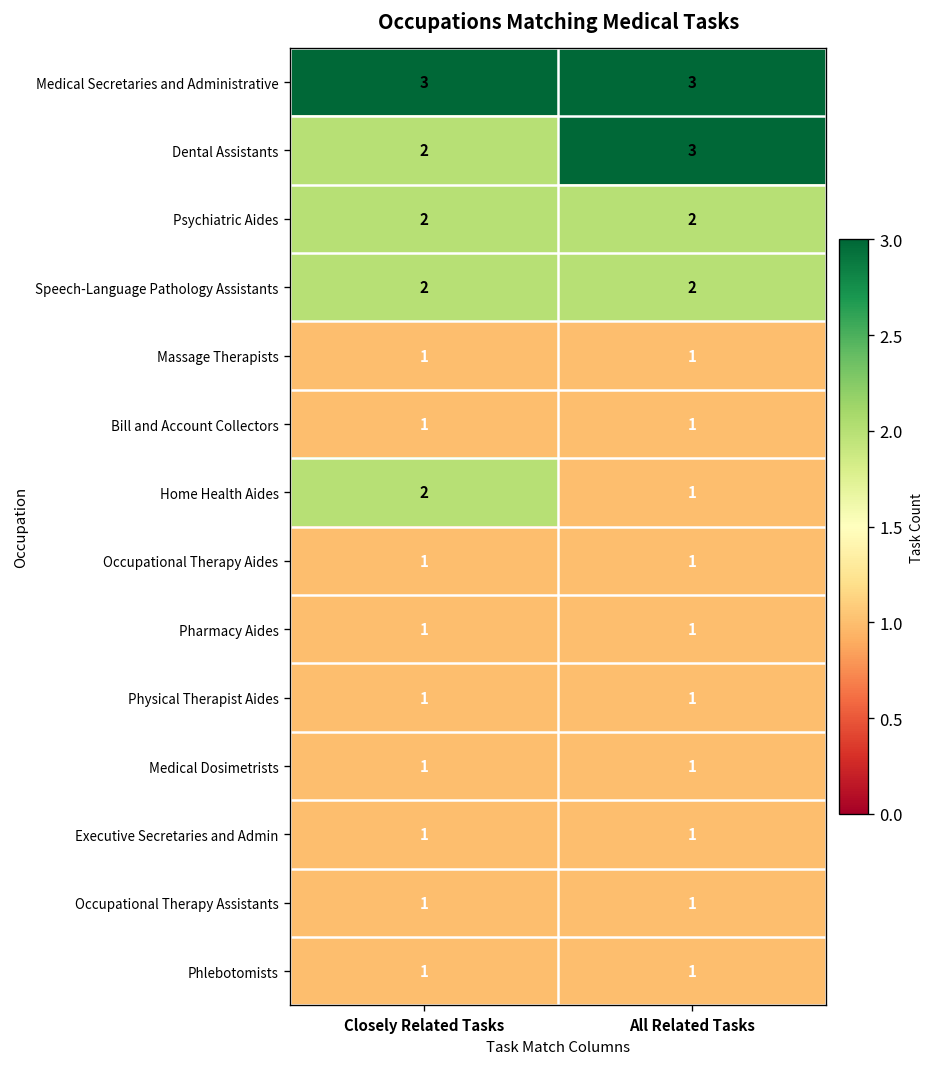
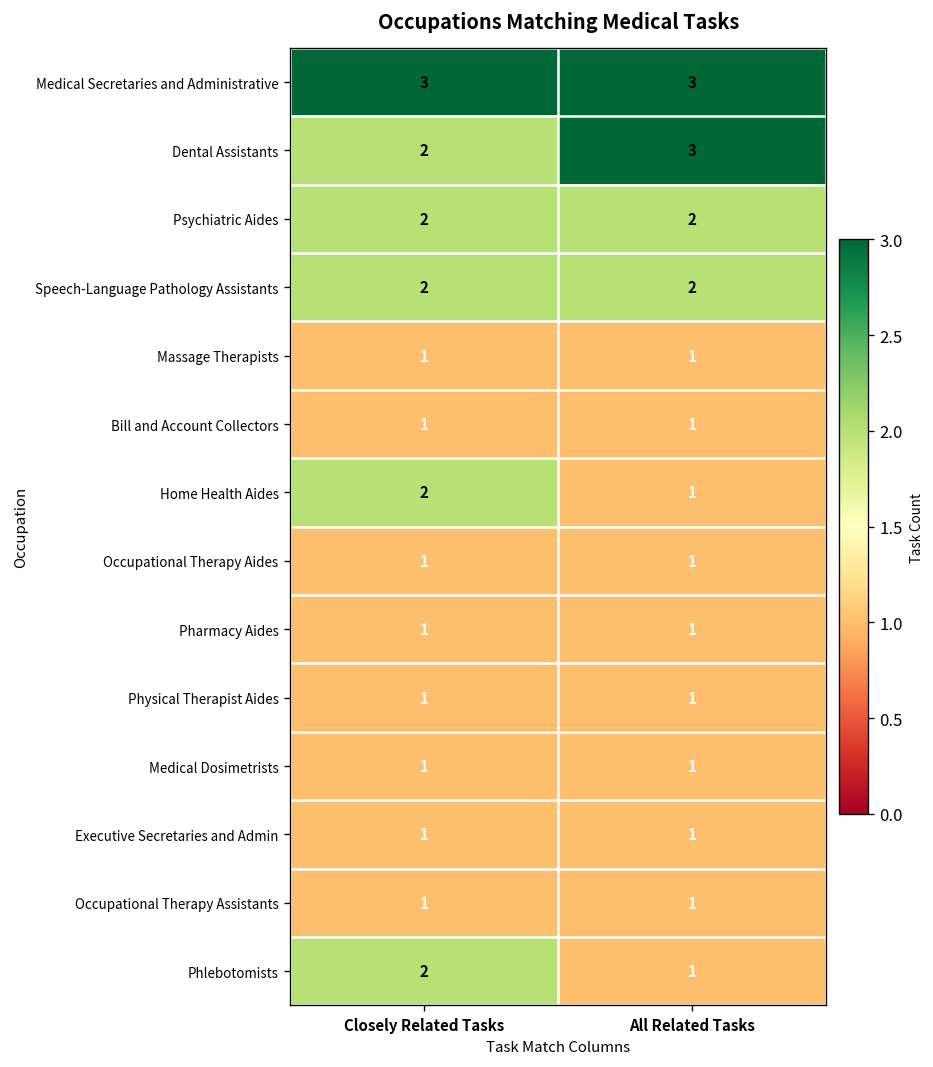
  {
    "Medical Secretaries and Administrative": {
      "Closely Related Tasks": 3,
      "All Related Tasks": 3
    },
    "Dental Assistants": {
      "Closely Related Tasks": 2,
      "All Related Tasks": 3
    },
    "Psychiatric Aides": {
      "Closely Related Tasks": 2,
      "All Related Tasks": 2
    },
    "Speech-Language Pathology Assistants": {
      "Closely Related Tasks": 2,
      "All Related Tasks": 2
    },
    "Massage Therapists": {
      "Closely Related Tasks": 1,
      "All Related Tasks": 1
    },
    "Bill and Account Collectors": {
      "Closely Related Tasks": 1,
      "All Related Tasks": 1
    },
    "Home Health Aides": {
      "Closely Related Tasks": 2,
      "All Related Tasks": 1
    },
    "Occupational Therapy Aides": {
      "Closely Related Tasks": 1,
      "All Related Tasks": 1
    },
    "Pharmacy Aides": {
      "Closely Related Tasks": 1,
      "All Related Tasks": 1
    },
    "Physical Therapist Aides": {
      "Closely Related Tasks": 1,
      "All Related Tasks": 1
    },
    "Medical Dosimetrists": {
      "Closely Related Tasks": 1,
      "All Related Tasks": 1
    },
    "Executive Secretaries and Admin": {
      "Closely Related Tasks": 1,
      "All Related Tasks": 1
    },
    "Occupational Therapy Assistants": {
      "Closely Related Tasks": 1,
      "All Related Tasks": 1
    },
    "Phlebotomists": {
-     "Closely Related Tasks": 1,
+     "Closely Related Tasks": 2,
      "All Related Tasks": 1
    }
  }
